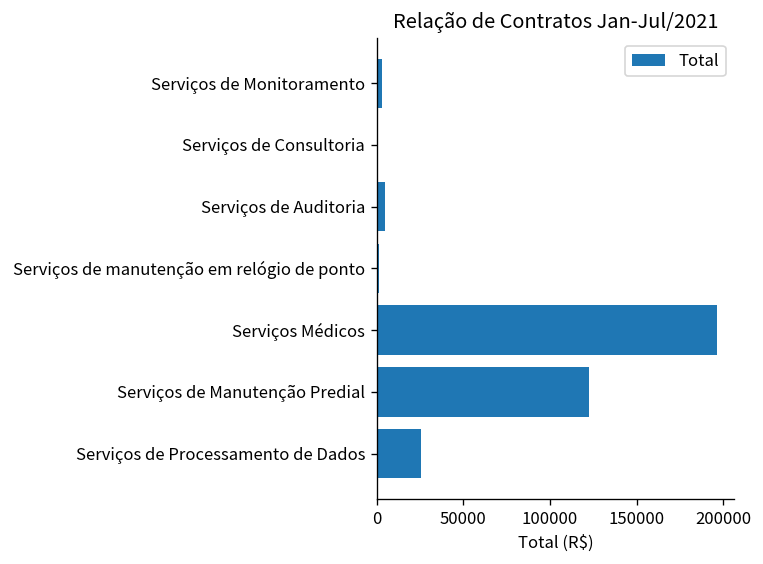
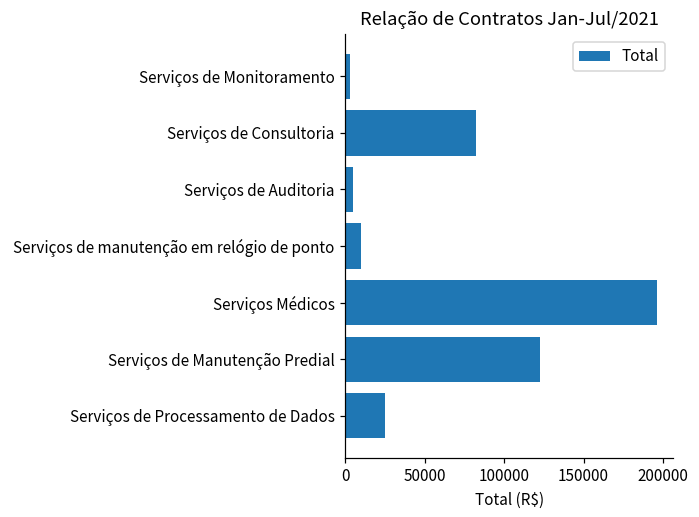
  {
    "Serviços de Monitoramento": 3000,
-   "Serviços de Consultoria": 0,
+   "Serviços de Consultoria": 82000,
    "Serviços de Auditoria": 5000,
-   "Serviços de manutenção em relógio de ponto": 1000,
+   "Serviços de manutenção em relógio de ponto": 10000,
    "Serviços Médicos": 196000,
    "Serviços de Manutenção Predial": 122000,
    "Serviços de Processamento de Dados": 25000
  }
